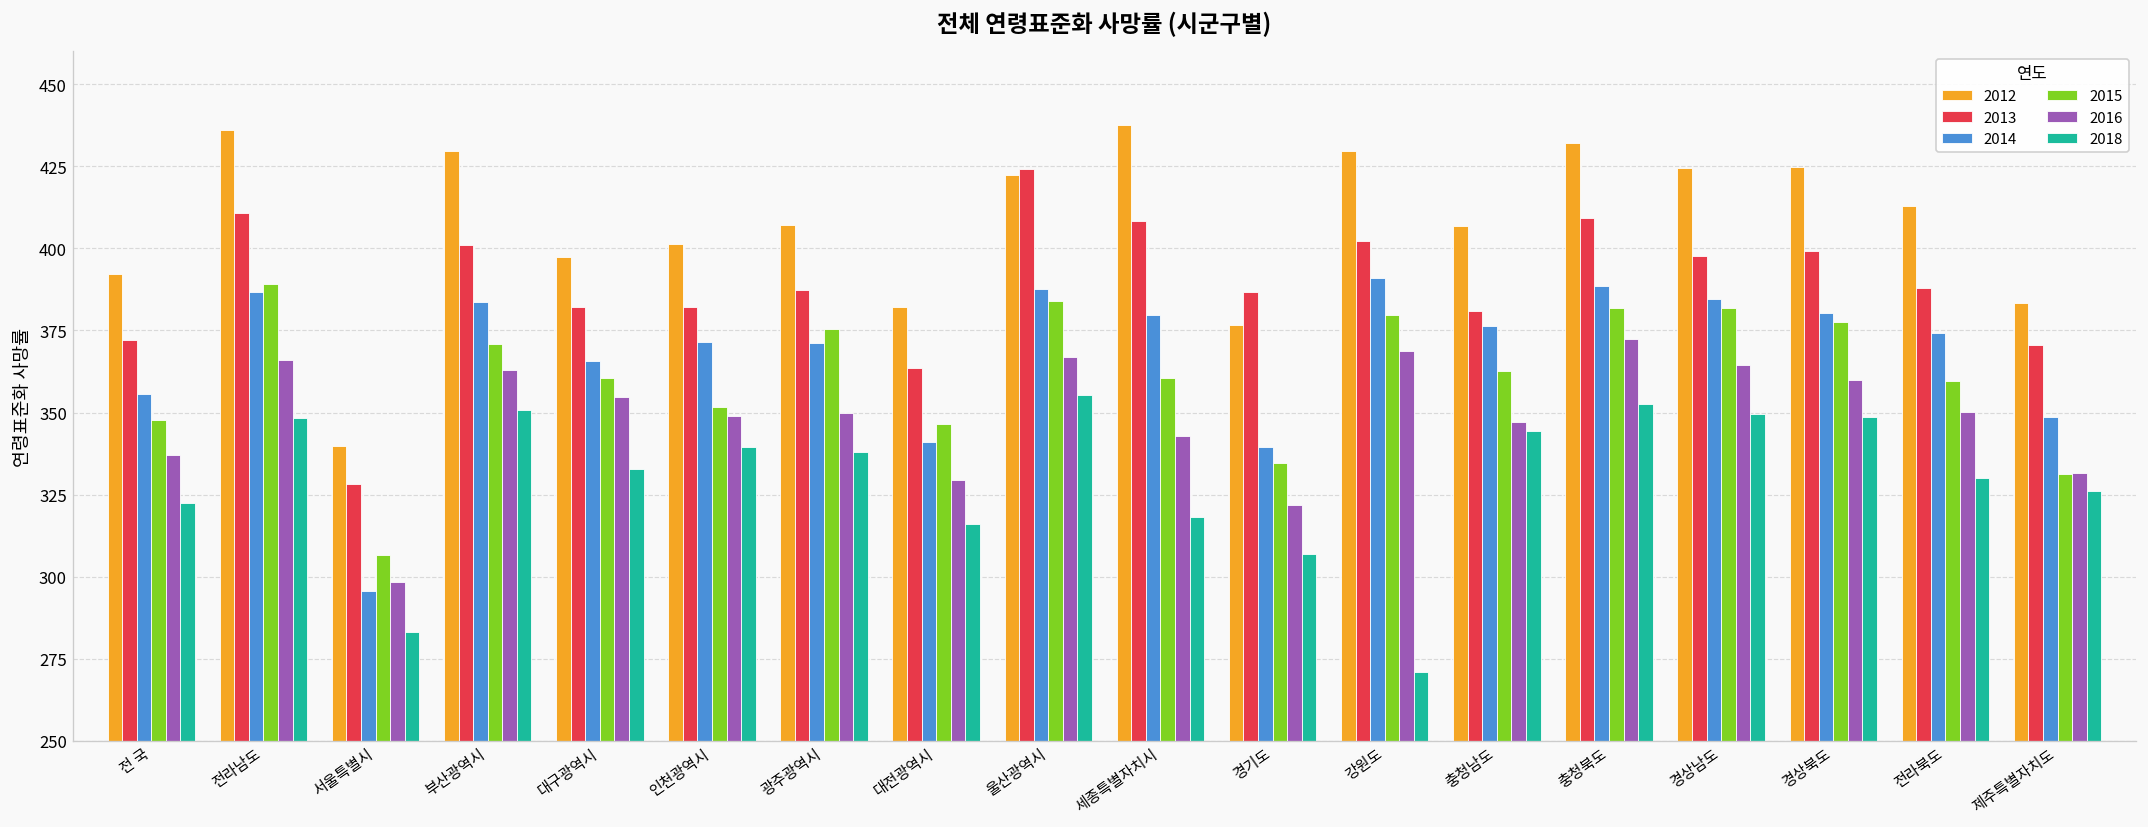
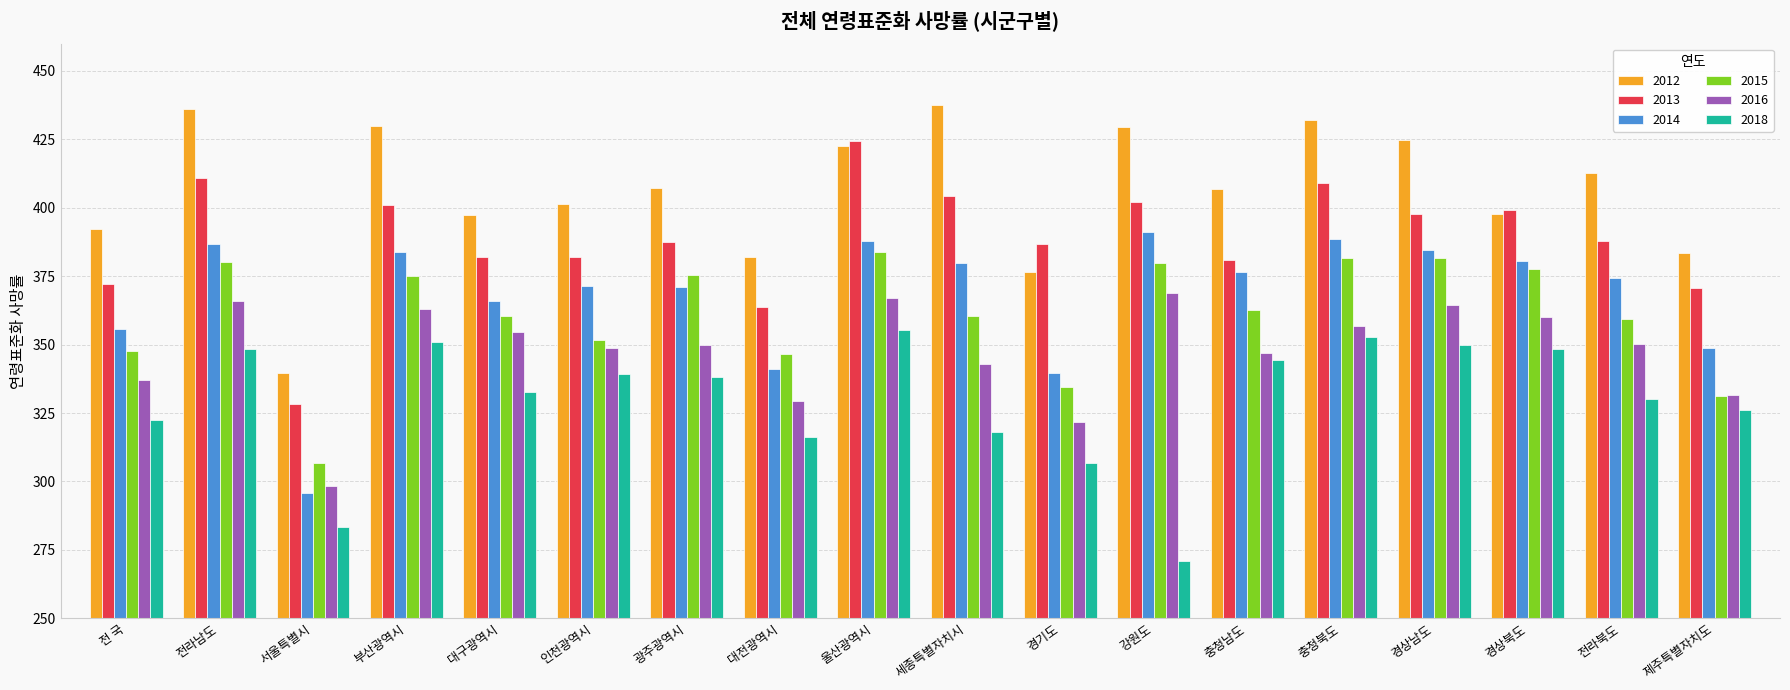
  {
    "2012": {
      "전 국": 392,
      "전라남도": 436,
      "서울특별시": 340,
      "부산광역시": 430,
      "대구광역시": 397,
      "인천광역시": 401,
      "광주광역시": 407,
      "대전광역시": 382,
      "울산광역시": 422,
      "세종특별자치시": 438,
      "경기도": 377,
      "강원도": 430,
      "충청남도": 407,
      "충청북도": 432,
      "경상남도": 425,
-     "경상북도": 425,
+     "경상북도": 398,
      "전라북도": 413,
      "제주특별자치도": 383
    },
    "2013": {
      "전 국": 372,
      "전라남도": 411,
      "서울특별시": 328,
      "부산광역시": 401,
      "대구광역시": 382,
      "인천광역시": 382,
      "광주광역시": 387,
      "대전광역시": 364,
      "울산광역시": 424,
-     "세종특별자치시": 408,
+     "세종특별자치시": 404,
      "경기도": 387,
      "강원도": 402,
      "충청남도": 381,
      "충청북도": 409,
      "경상남도": 398,
      "경상북도": 399,
      "전라북도": 388,
      "제주특별자치도": 371
    },
    "2014": {
      "전 국": 356,
      "전라남도": 387,
      "서울특별시": 296,
      "부산광역시": 384,
      "대구광역시": 366,
      "인천광역시": 372,
      "광주광역시": 371,
      "대전광역시": 341,
      "울산광역시": 388,
      "세종특별자치시": 380,
      "경기도": 340,
      "강원도": 391,
      "충청남도": 376,
      "충청북도": 389,
      "경상남도": 385,
      "경상북도": 380,
      "전라북도": 374,
      "제주특별자치도": 349
    },
    "2015": {
      "전 국": 348,
-     "전라남도": 389,
+     "전라남도": 380,
      "서울특별시": 307,
-     "부산광역시": 371,
+     "부산광역시": 375,
      "대구광역시": 361,
      "인천광역시": 352,
      "광주광역시": 375,
      "대전광역시": 346,
      "울산광역시": 384,
      "세종특별자치시": 360,
      "경기도": 335,
      "강원도": 380,
      "충청남도": 363,
      "충청북도": 382,
      "경상남도": 382,
      "경상북도": 378,
      "전라북도": 360,
      "제주특별자치도": 331
    },
    "2016": {
      "전 국": 337,
      "전라남도": 366,
      "서울특별시": 298,
      "부산광역시": 363,
      "대구광역시": 355,
      "인천광역시": 349,
      "광주광역시": 350,
      "대전광역시": 329,
      "울산광역시": 367,
      "세종특별자치시": 343,
      "경기도": 322,
      "강원도": 369,
      "충청남도": 347,
-     "충청북도": 373,
+     "충청북도": 357,
      "경상남도": 364,
      "경상북도": 360,
      "전라북도": 350,
      "제주특별자치도": 332
    },
    "2018": {
      "전 국": 323,
      "전라남도": 348,
      "서울특별시": 283,
      "부산광역시": 351,
      "대구광역시": 333,
      "인천광역시": 339,
      "광주광역시": 338,
      "대전광역시": 316,
      "울산광역시": 355,
      "세종특별자치시": 318,
      "경기도": 307,
      "강원도": 271,
      "충청남도": 344,
      "충청북도": 353,
      "경상남도": 350,
      "경상북도": 349,
      "전라북도": 330,
      "제주특별자치도": 326
    }
  }
